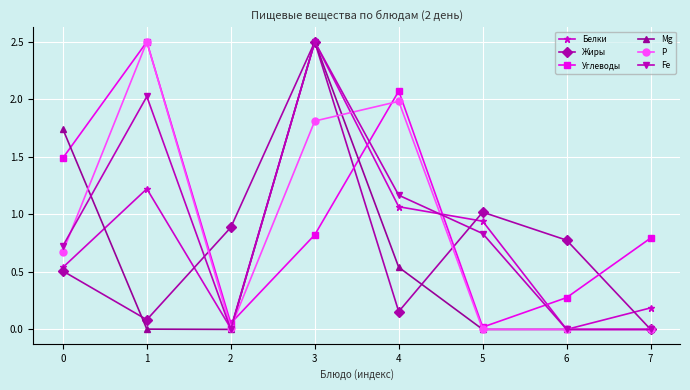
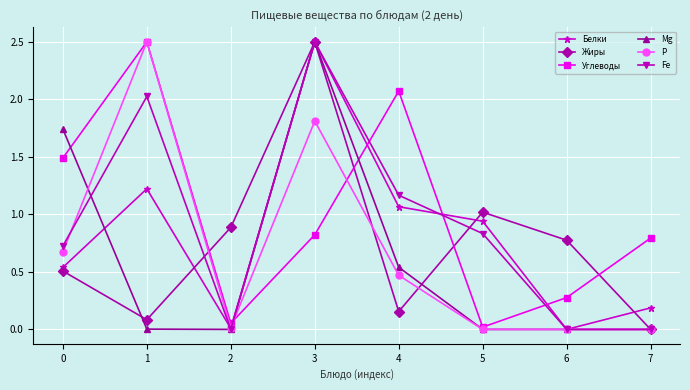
  {
    "Р": {
      "0": 0.68,
      "3": 1.81,
-     "4": 1.98
+     "4": 0.47
    }
  }
